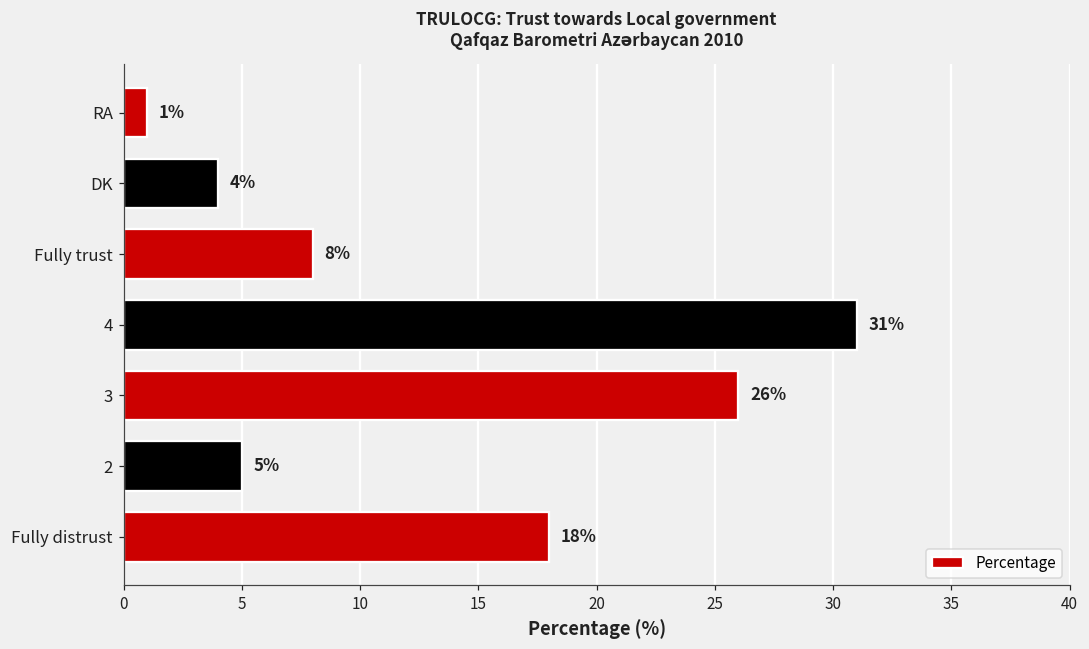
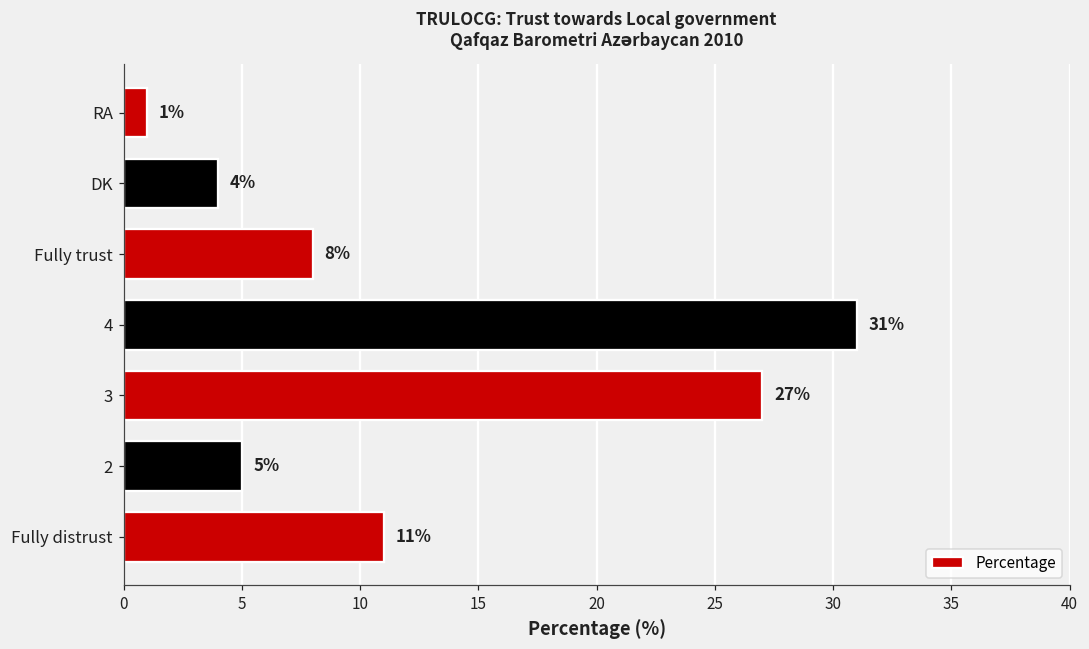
  {
    "RA": "1%",
    "DK": "4%",
    "Fully trust": "8%",
    "4": "31%",
-   "3": "26%",
+   "3": "27%",
    "2": "5%",
-   "Fully distrust": "18%"
+   "Fully distrust": "11%"
  }
